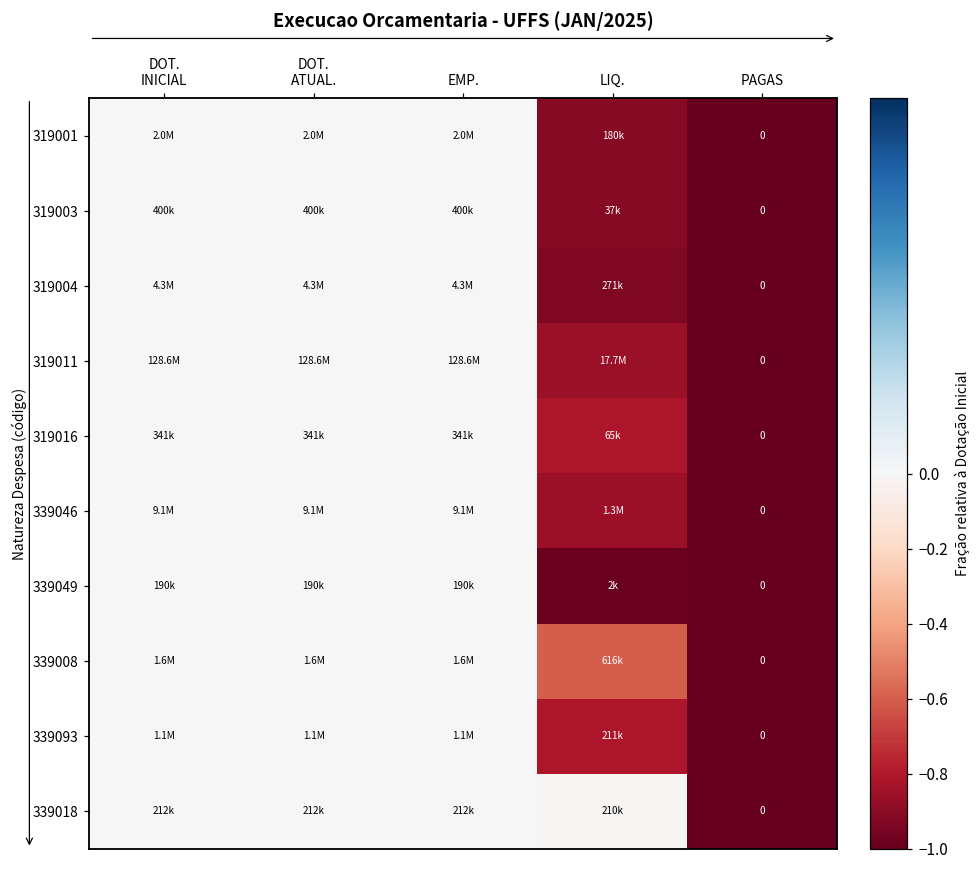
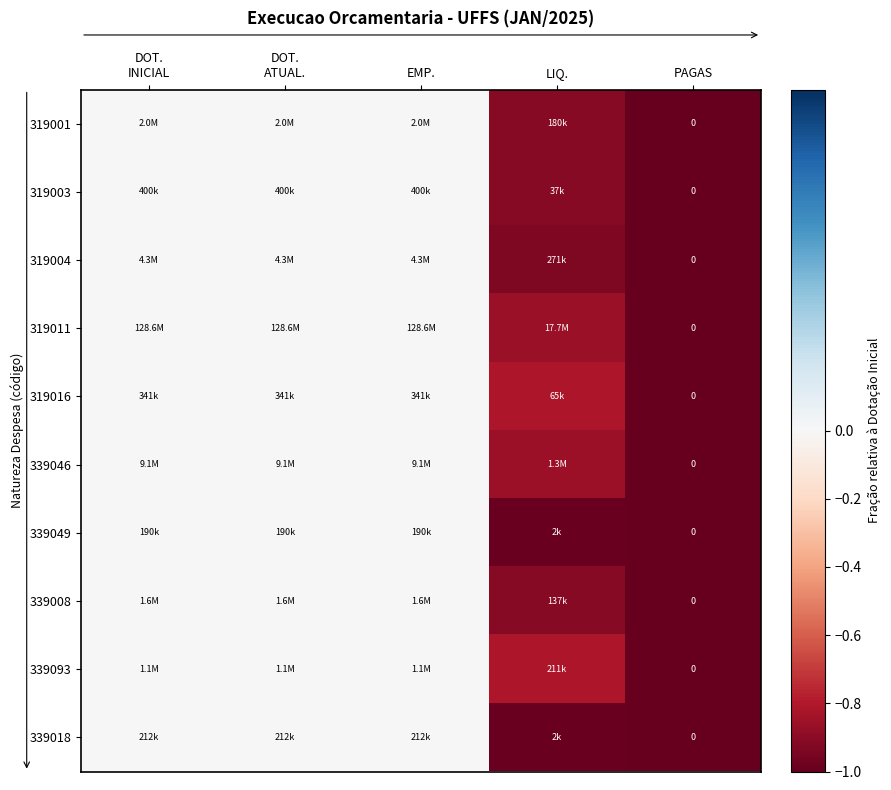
  {
    "319001": {
      "DOT. INICIAL": "2.0M",
      "DOT. ATUAL.": "2.0M",
      "EMP.": "2.0M",
      "LIQ.": "180k",
      "PAGAS": "0"
    },
    "319003": {
      "DOT. INICIAL": "400k",
      "DOT. ATUAL.": "400k",
      "EMP.": "400k",
      "LIQ.": "37k",
      "PAGAS": "0"
    },
    "319004": {
      "DOT. INICIAL": "4.3M",
      "DOT. ATUAL.": "4.3M",
      "EMP.": "4.3M",
      "LIQ.": "271k",
      "PAGAS": "0"
    },
    "319011": {
      "DOT. INICIAL": "128.6M",
      "DOT. ATUAL.": "128.6M",
      "EMP.": "128.6M",
      "LIQ.": "17.7M",
      "PAGAS": "0"
    },
    "319016": {
      "DOT. INICIAL": "341k",
      "DOT. ATUAL.": "341k",
      "EMP.": "341k",
      "LIQ.": "65k",
      "PAGAS": "0"
    },
    "339046": {
      "DOT. INICIAL": "9.1M",
      "DOT. ATUAL.": "9.1M",
      "EMP.": "9.1M",
      "LIQ.": "1.3M",
      "PAGAS": "0"
    },
    "339049": {
      "DOT. INICIAL": "190k",
      "DOT. ATUAL.": "190k",
      "EMP.": "190k",
      "LIQ.": "2k",
      "PAGAS": "0"
    },
    "339008": {
      "DOT. INICIAL": "1.6M",
      "DOT. ATUAL.": "1.6M",
      "EMP.": "1.6M",
-     "LIQ.": "616k",
+     "LIQ.": "137k",
      "PAGAS": "0"
    },
    "339093": {
      "DOT. INICIAL": "1.1M",
      "DOT. ATUAL.": "1.1M",
      "EMP.": "1.1M",
      "LIQ.": "211k",
      "PAGAS": "0"
    },
    "339018": {
      "DOT. INICIAL": "212k",
      "DOT. ATUAL.": "212k",
      "EMP.": "212k",
-     "LIQ.": "210k",
+     "LIQ.": "2k",
      "PAGAS": "0"
    }
  }
